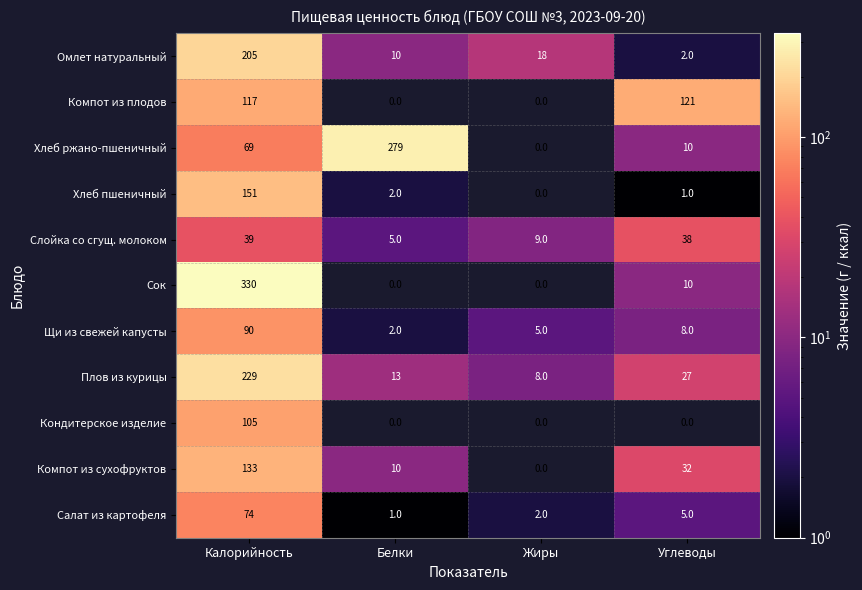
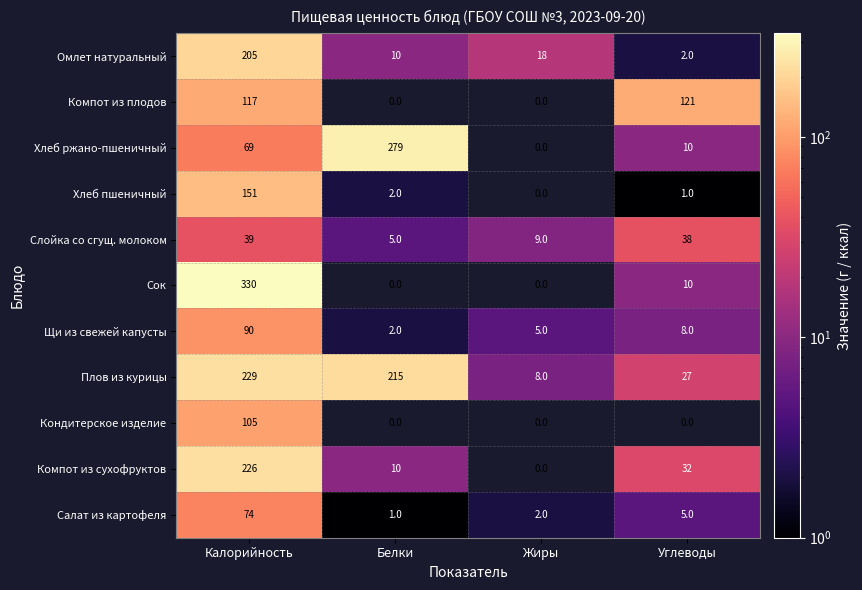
  {
    "Омлет натуральный": {
      "Калорийность": 205,
      "Белки": 10,
      "Жиры": 18,
      "Углеводы": 2.0
    },
    "Компот из плодов": {
      "Калорийность": 117,
      "Углеводы": 121
    },
    "Хлеб ржано-пшеничный": {
      "Калорийность": 69,
      "Белки": 279,
      "Углеводы": 10
    },
    "Хлеб пшеничный": {
      "Калорийность": 151,
      "Белки": 2.0,
      "Углеводы": 1.0
    },
    "Слойка со сгущ. молоком": {
      "Калорийность": 39,
      "Белки": 5.0,
      "Жиры": 9.0,
      "Углеводы": 38
    },
    "Сок": {
      "Калорийность": 330,
      "Углеводы": 10
    },
    "Щи из свежей капусты": {
      "Калорийность": 90,
      "Белки": 2.0,
      "Жиры": 5.0,
      "Углеводы": 8.0
    },
    "Плов из курицы": {
      "Калорийность": 229,
-     "Белки": 13,
+     "Белки": 215,
      "Жиры": 8.0,
      "Углеводы": 27
    },
    "Кондитерское изделие": {
      "Калорийность": 105
    },
    "Компот из сухофруктов": {
-     "Калорийность": 133,
+     "Калорийность": 226,
      "Белки": 10,
      "Углеводы": 32
    },
    "Салат из картофеля": {
      "Калорийность": 74,
      "Белки": 1.0,
      "Жиры": 2.0,
      "Углеводы": 5.0
    }
  }
